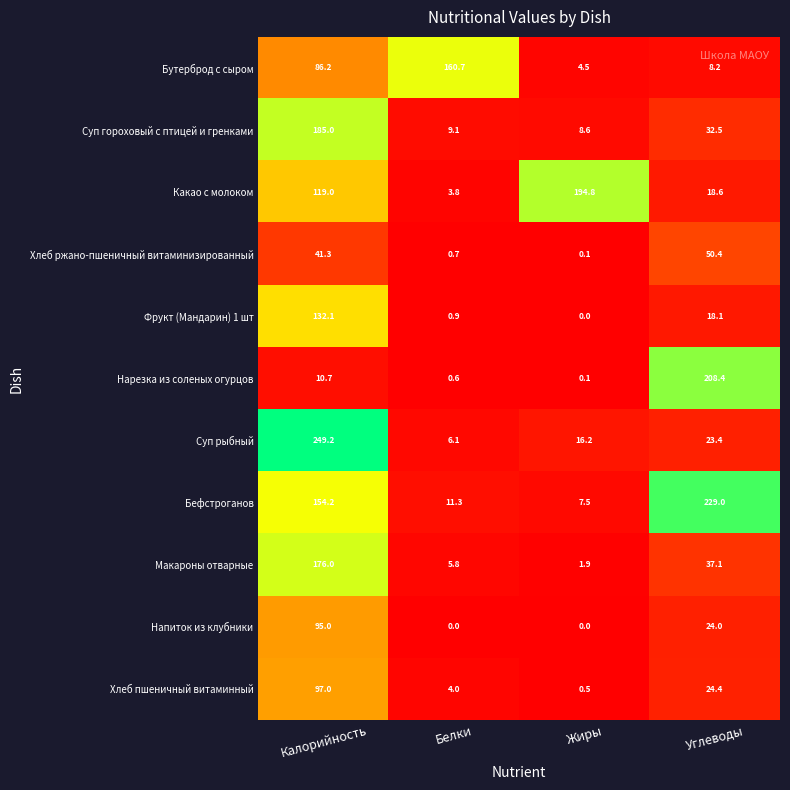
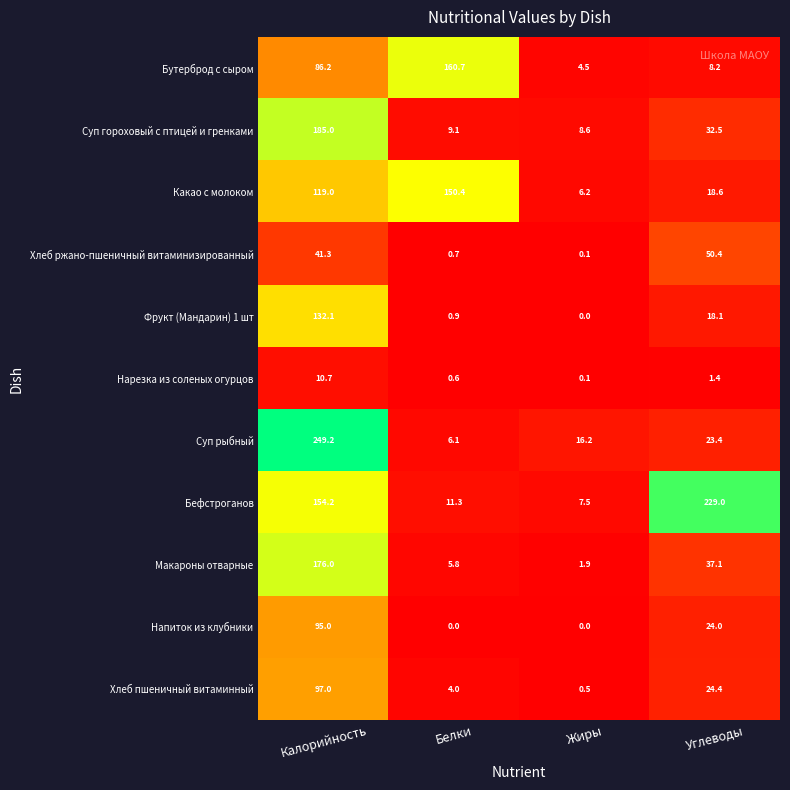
  {
    "Бутерброд с сыром": {
      "Калорийность": 86.2,
      "Белки": 160.7,
      "Жиры": 4.5
    },
    "Суп гороховый с птицей и гренками": {
      "Калорийность": 185.0,
      "Белки": 9.1,
      "Жиры": 8.6,
      "Углеводы": 32.5
    },
    "Какао с молоком": {
      "Калорийность": 119.0,
-     "Белки": 3.8,
-     "Жиры": 194.8,
+     "Белки": 150.4,
+     "Жиры": 6.2,
      "Углеводы": 18.6
    },
    "Хлеб ржано-пшеничный витаминизированный": {
      "Калорийность": 41.3,
      "Белки": 0.7,
      "Жиры": 0.1,
      "Углеводы": 50.4
    },
    "Фрукт (Мандарин) 1 шт": {
      "Калорийность": 132.1,
      "Белки": 0.9,
      "Жиры": 0.0,
      "Углеводы": 18.1
    },
    "Нарезка из соленых огурцов": {
      "Калорийность": 10.7,
      "Белки": 0.6,
      "Жиры": 0.1,
-     "Углеводы": 208.4
+     "Углеводы": 1.4
    },
    "Суп рыбный": {
      "Калорийность": 249.2,
      "Белки": 6.1,
      "Жиры": 16.2,
      "Углеводы": 23.4
    },
    "Бефстроганов": {
      "Калорийность": 154.2,
      "Белки": 11.3,
      "Жиры": 7.5,
      "Углеводы": 229.0
    },
    "Макароны отварные": {
      "Калорийность": 176.0,
      "Белки": 5.8,
      "Жиры": 1.9,
      "Углеводы": 37.1
    },
    "Напиток из клубники": {
      "Калорийность": 95.0,
      "Белки": 0.0,
      "Жиры": 0.0,
      "Углеводы": 24.0
    },
    "Хлеб пшеничный витаминный": {
      "Калорийность": 97.0,
      "Белки": 4.0,
      "Жиры": 0.5,
      "Углеводы": 24.4
    }
  }
